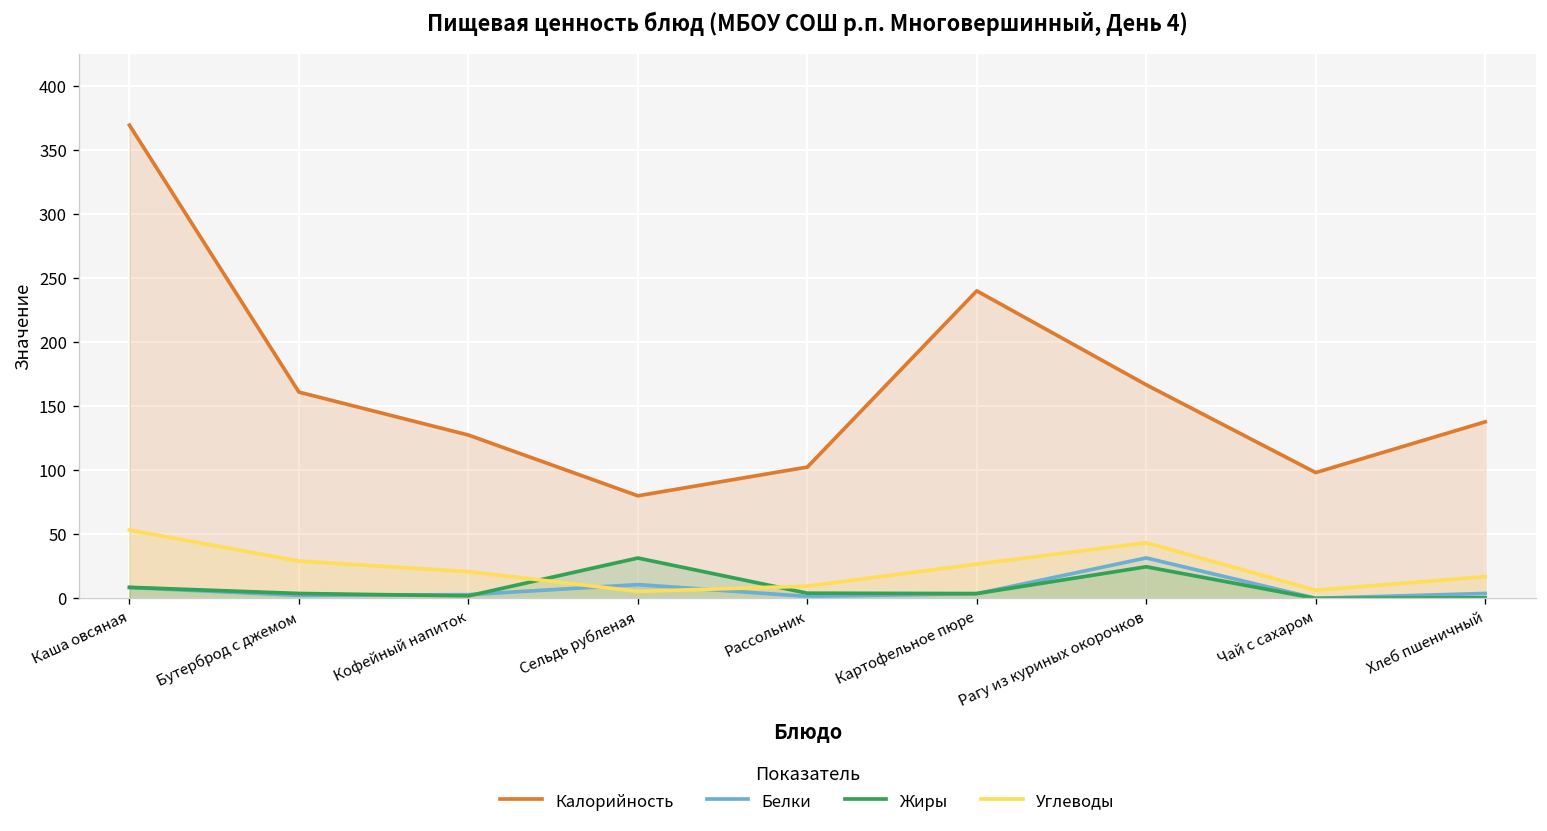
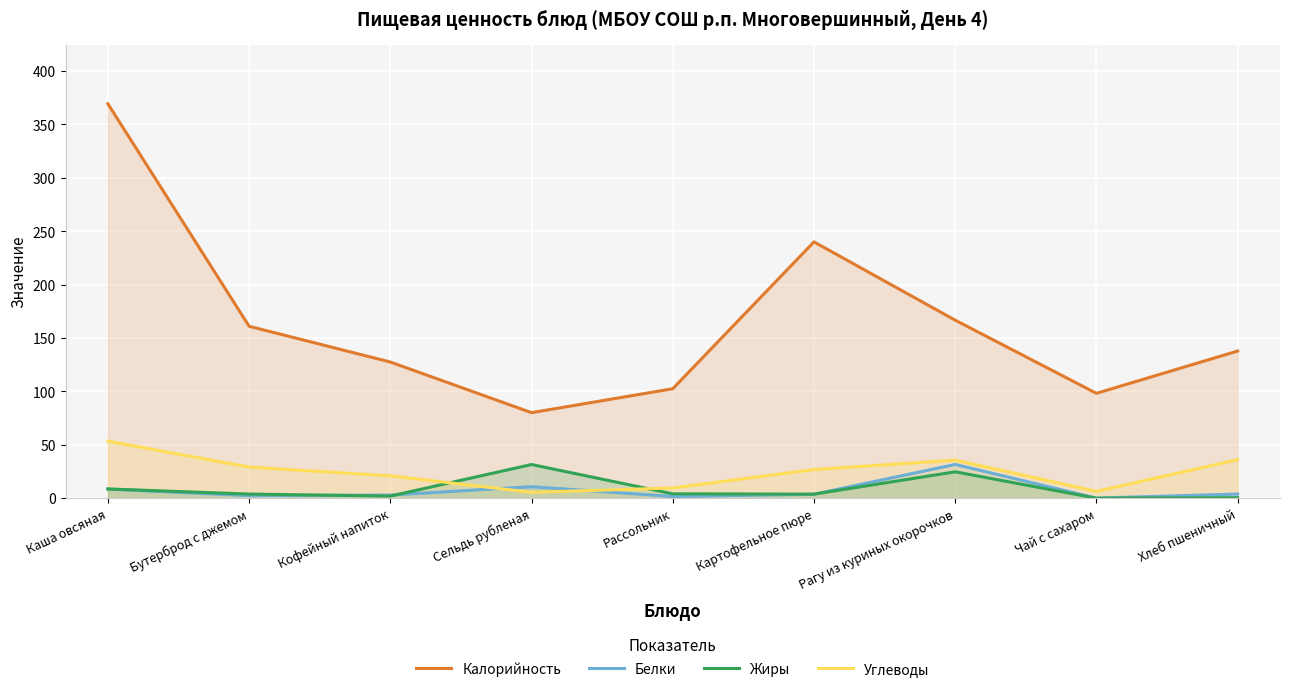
  {
    "Калорийность": {
      "Каша овсяная": 369,
      "Бутерброд с джемом": 161,
      "Кофейный напиток": 128,
      "Сельдь рубленая": 80,
      "Рассольник": 103,
      "Картофельное пюре": 240,
      "Рагу из куриных окорочков": 167,
      "Чай с сахаром": 98,
      "Хлеб пшеничный": 138
    },
    "Белки": {
      "Сельдь рубленая": 11,
      "Рассольник": 2,
      "Рагу из куриных окорочков": 32,
      "Хлеб пшеничный": 4
    },
    "Жиры": {
      "Сельдь рубленая": 32,
      "Рассольник": 4,
      "Рагу из куриных окорочков": 25,
      "Хлеб пшеничный": 1
    },
    "Углеводы": {
      "Каша овсяная": 53,
      "Бутерброд с джемом": 29,
      "Кофейный напиток": 21,
      "Сельдь рубленая": 6,
      "Рассольник": 10,
      "Картофельное пюре": 27,
-     "Рагу из куриных окорочков": 43,
+     "Рагу из куриных окорочков": 36,
      "Чай с сахаром": 6,
-     "Хлеб пшеничный": 17
+     "Хлеб пшеничный": 36
    }
  }
